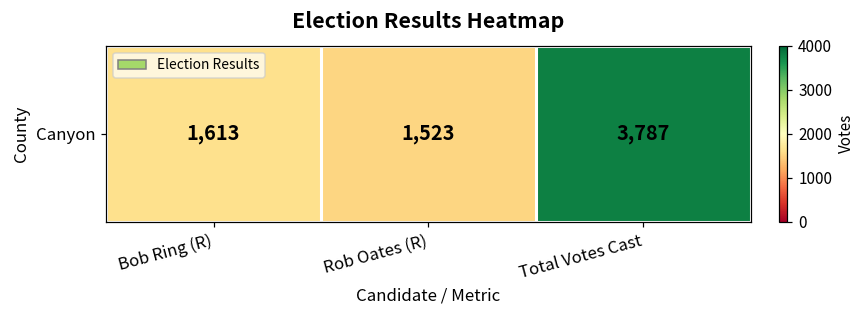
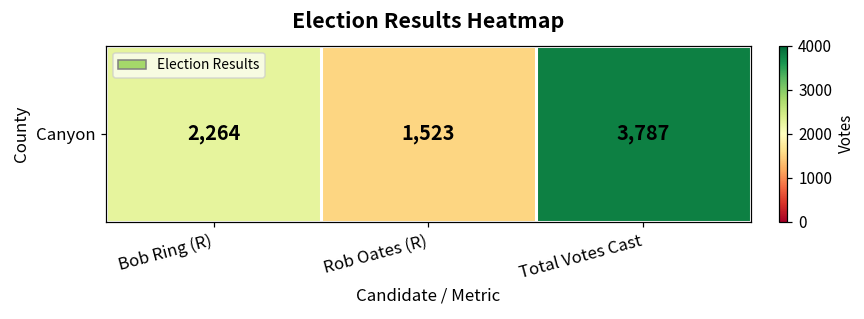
  {
    "Canyon": {
-     "Bob Ring (R)": "1,613",
+     "Bob Ring (R)": "2,264",
      "Rob Oates (R)": "1,523",
      "Total Votes Cast": "3,787"
    }
  }
